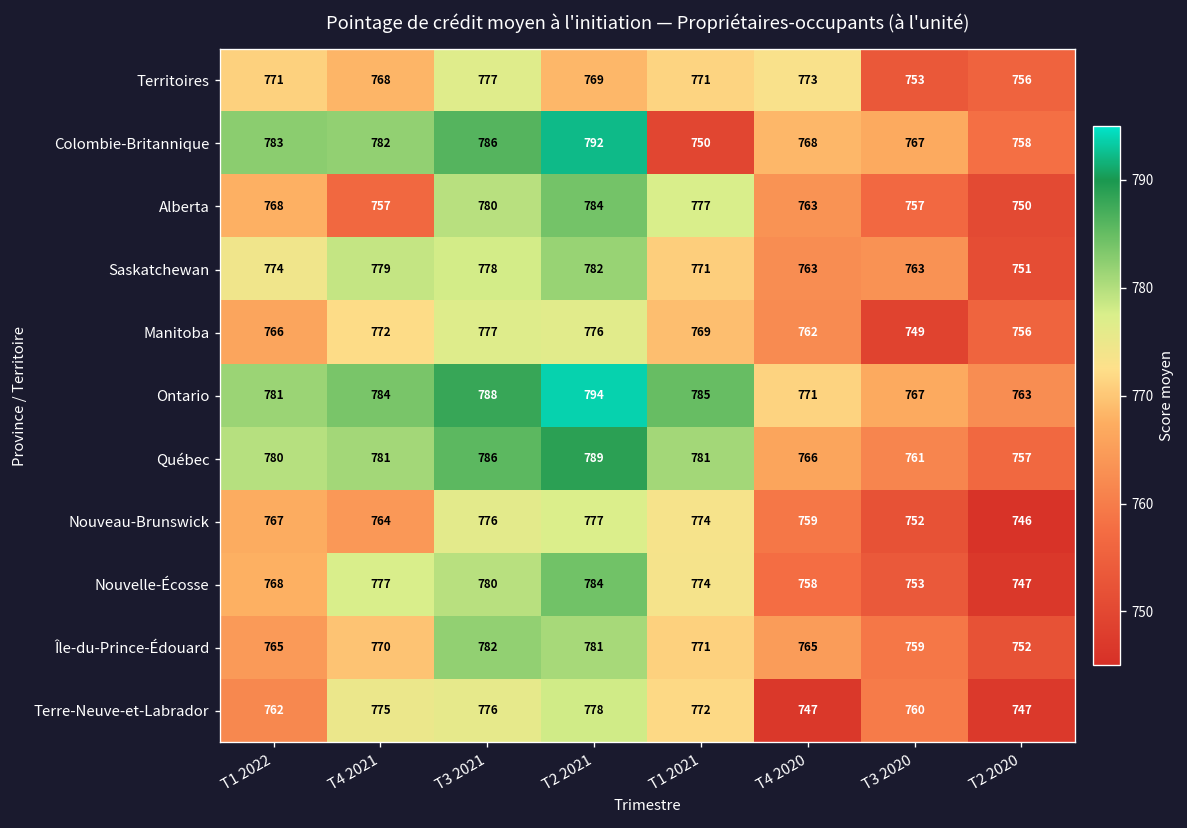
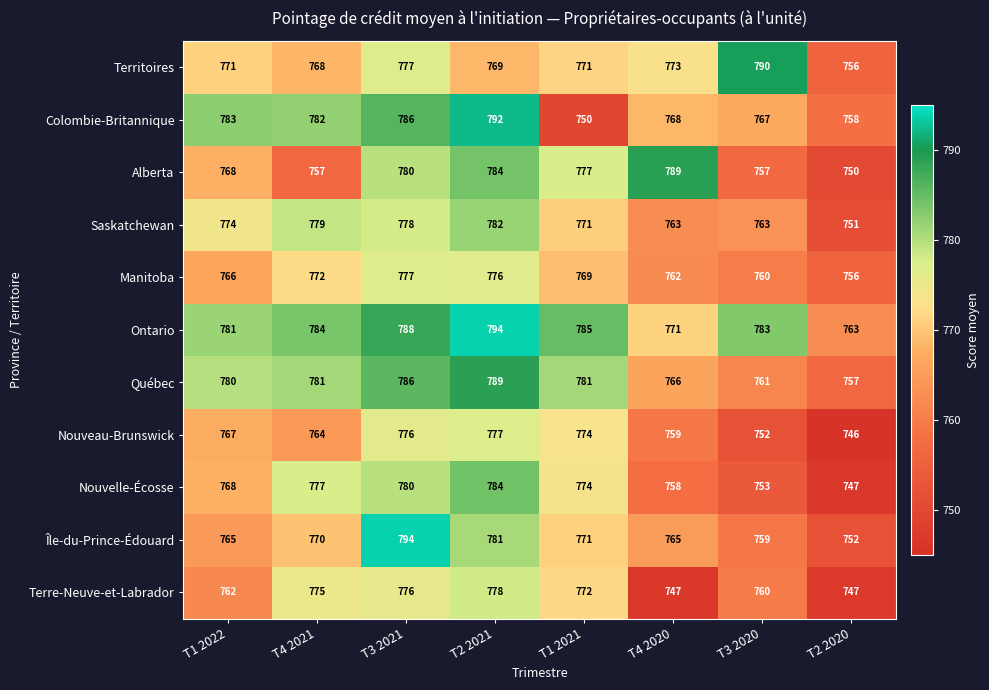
  {
    "Territoires": {
      "T1 2022": 771,
      "T4 2021": 768,
      "T3 2021": 777,
      "T2 2021": 769,
      "T1 2021": 771,
      "T4 2020": 773,
-     "T3 2020": 753,
+     "T3 2020": 790,
      "T2 2020": 756
    },
    "Colombie-Britannique": {
      "T1 2022": 783,
      "T4 2021": 782,
      "T3 2021": 786,
      "T2 2021": 792,
      "T1 2021": 750,
      "T4 2020": 768,
      "T3 2020": 767,
      "T2 2020": 758
    },
    "Alberta": {
      "T1 2022": 768,
      "T4 2021": 757,
      "T3 2021": 780,
      "T2 2021": 784,
      "T1 2021": 777,
-     "T4 2020": 763,
+     "T4 2020": 789,
      "T3 2020": 757,
      "T2 2020": 750
    },
    "Saskatchewan": {
      "T1 2022": 774,
      "T4 2021": 779,
      "T3 2021": 778,
      "T2 2021": 782,
      "T1 2021": 771,
      "T4 2020": 763,
      "T3 2020": 763,
      "T2 2020": 751
    },
    "Manitoba": {
      "T1 2022": 766,
      "T4 2021": 772,
      "T3 2021": 777,
      "T2 2021": 776,
      "T1 2021": 769,
      "T4 2020": 762,
-     "T3 2020": 749,
+     "T3 2020": 760,
      "T2 2020": 756
    },
    "Ontario": {
      "T1 2022": 781,
      "T4 2021": 784,
      "T3 2021": 788,
      "T2 2021": 794,
      "T1 2021": 785,
      "T4 2020": 771,
-     "T3 2020": 767,
+     "T3 2020": 783,
      "T2 2020": 763
    },
    "Québec": {
      "T1 2022": 780,
      "T4 2021": 781,
      "T3 2021": 786,
      "T2 2021": 789,
      "T1 2021": 781,
      "T4 2020": 766,
      "T3 2020": 761,
      "T2 2020": 757
    },
    "Nouveau-Brunswick": {
      "T1 2022": 767,
      "T4 2021": 764,
      "T3 2021": 776,
      "T2 2021": 777,
      "T1 2021": 774,
      "T4 2020": 759,
      "T3 2020": 752,
      "T2 2020": 746
    },
    "Nouvelle-Écosse": {
      "T1 2022": 768,
      "T4 2021": 777,
      "T3 2021": 780,
      "T2 2021": 784,
      "T1 2021": 774,
      "T4 2020": 758,
      "T3 2020": 753,
      "T2 2020": 747
    },
    "Île-du-Prince-Édouard": {
      "T1 2022": 765,
      "T4 2021": 770,
-     "T3 2021": 782,
+     "T3 2021": 794,
      "T2 2021": 781,
      "T1 2021": 771,
      "T4 2020": 765,
      "T3 2020": 759,
      "T2 2020": 752
    },
    "Terre-Neuve-et-Labrador": {
      "T1 2022": 762,
      "T4 2021": 775,
      "T3 2021": 776,
      "T2 2021": 778,
      "T1 2021": 772,
      "T4 2020": 747,
      "T3 2020": 760,
      "T2 2020": 747
    }
  }
